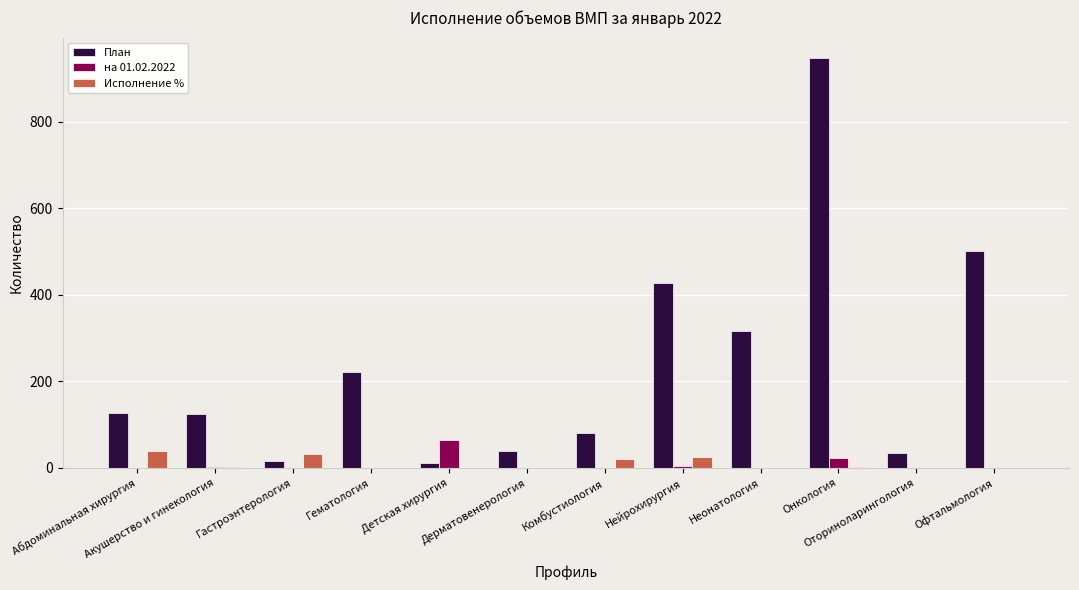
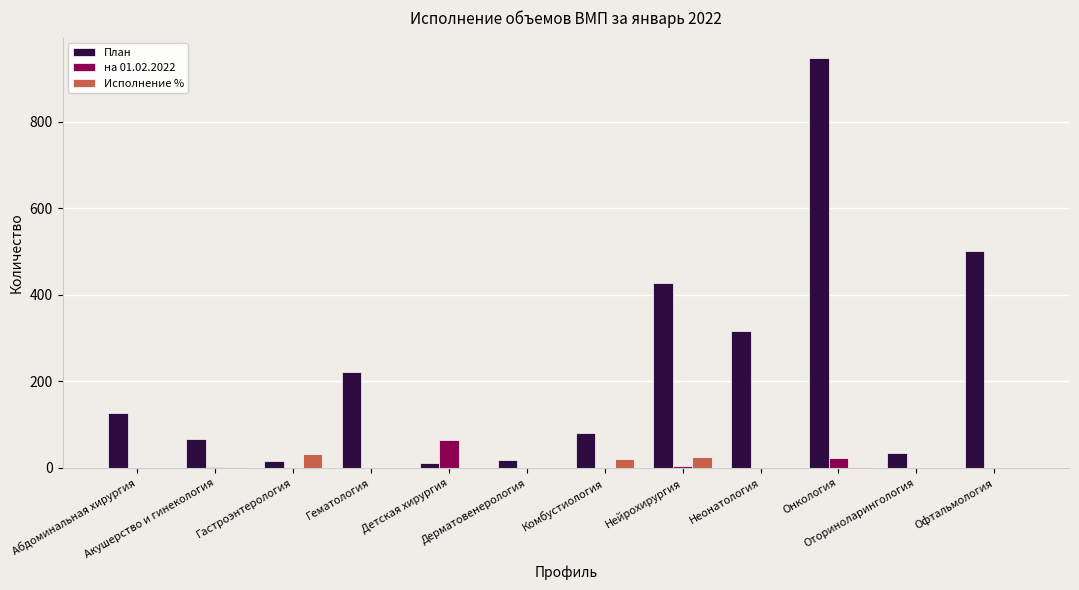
  {
    "План": {
      "Абдоминальная хирургия": 130,
-     "Акушерство и гинекология": 130,
+     "Акушерство и гинекология": 70,
      "Гастроэнтерология": 20,
      "Гематология": 220,
      "Детская хирургия": 10,
-     "Дерматовенерология": 40,
+     "Дерматовенерология": 20,
      "Комбустиология": 80,
      "Нейрохирургия": 430,
      "Неонатология": 320,
      "Онкология": 950,
      "Оториноларингология": 30,
      "Офтальмология": 500
    },
    "на 01.02.2022": {
      "Абдоминальная хирургия": 0,
      "Гастроэнтерология": 0,
      "Гематология": 0,
      "Детская хирургия": 60,
      "Дерматовенерология": 0,
      "Комбустиология": 0,
      "Неонатология": 0,
      "Онкология": 20,
      "Оториноларингология": 0,
      "Офтальмология": 0
    },
    "Исполнение %": {
-     "Абдоминальная хирургия": 40,
+     "Абдоминальная хирургия": 0,
      "Гастроэнтерология": 30,
      "Гематология": 0,
      "Детская хирургия": 0,
      "Дерматовенерология": 0,
      "Комбустиология": 20,
      "Нейрохирургия": 20,
      "Неонатология": 0,
      "Оториноларингология": 0,
      "Офтальмология": 0
    }
  }
